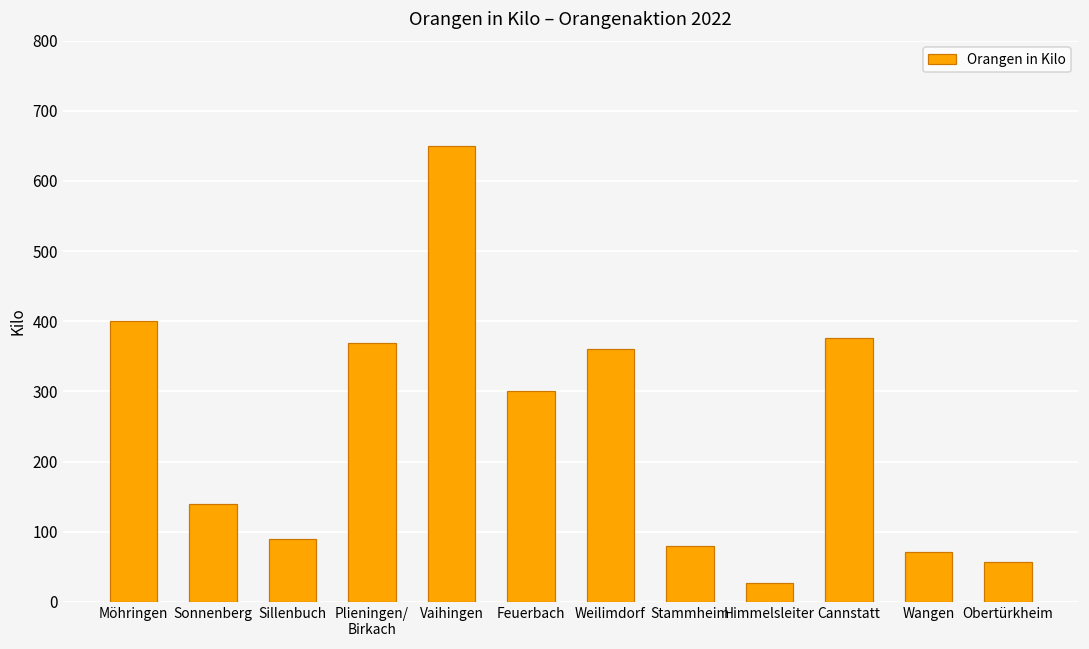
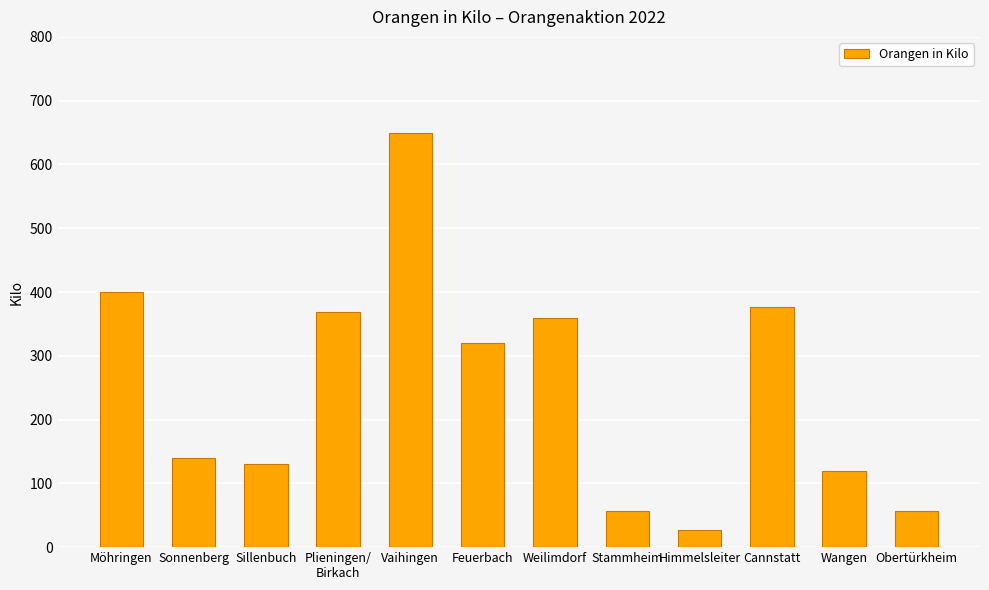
  {
    "Möhringen": 400,
    "Sonnenberg": 140,
-   "Sillenbuch": 90,
+   "Sillenbuch": 130,
    "Plieningen/ Birkach": 370,
    "Vaihingen": 650,
-   "Feuerbach": 300,
+   "Feuerbach": 320,
    "Weilimdorf": 360,
-   "Stammheim": 80,
+   "Stammheim": 60,
    "Himmelsleiter": 30,
    "Cannstatt": 380,
-   "Wangen": 70,
+   "Wangen": 120,
    "Obertürkheim": 60
  }
